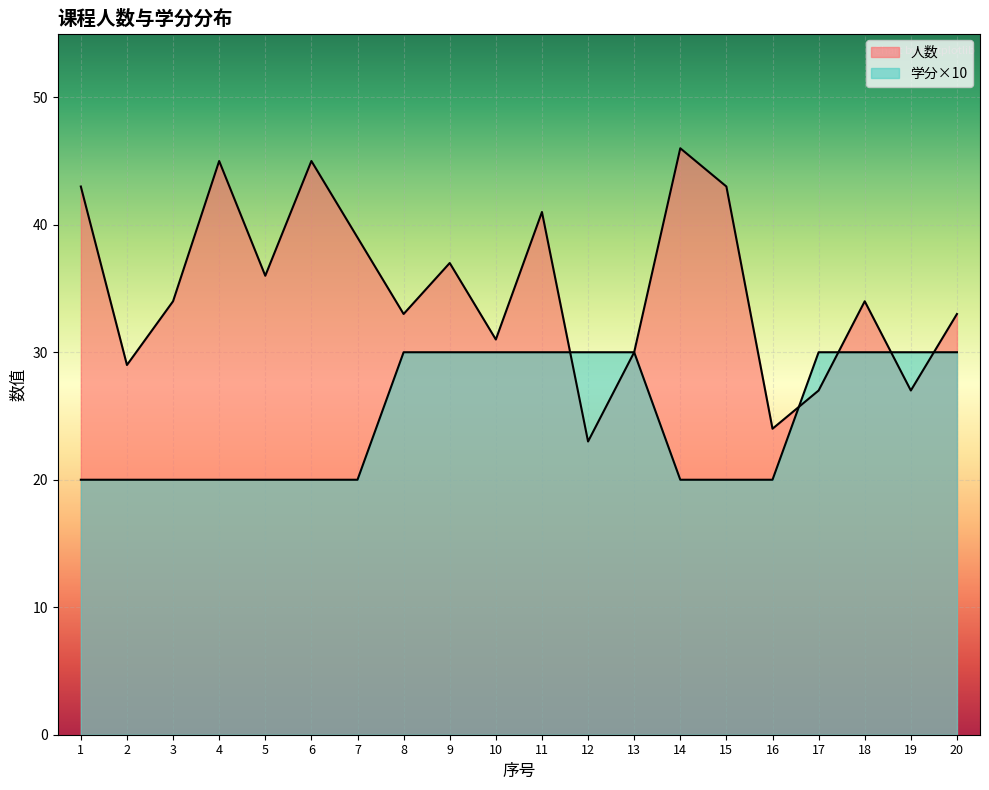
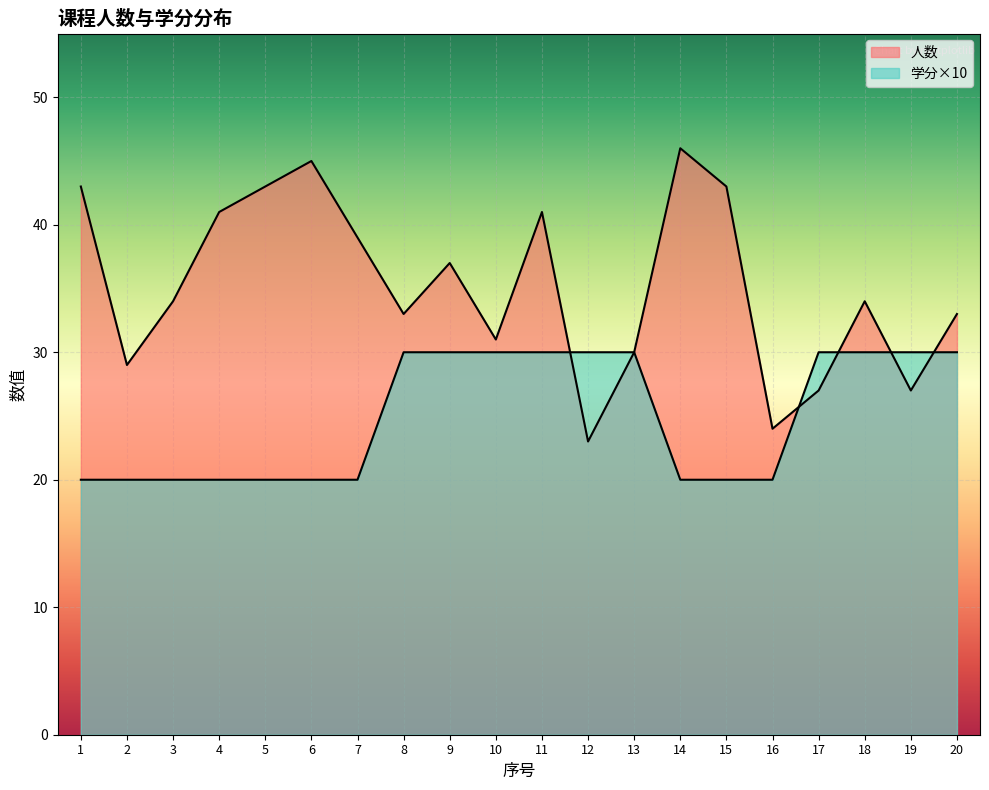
  {
    "人数": {
      "1": 43,
      "2": 29,
      "3": 34,
-     "4": 45,
-     "5": 36,
+     "4": 41,
+     "5": 43,
      "6": 45,
      "7": 39,
      "8": 33,
      "9": 37,
      "10": 31,
      "11": 41,
      "12": 23,
      "14": 46,
      "15": 43,
      "16": 24,
      "17": 27,
      "18": 34,
      "19": 27,
      "20": 33
    },
    "学分×10": {
      "1": 20,
      "2": 20,
      "3": 20,
      "4": 20,
      "5": 20,
      "6": 20,
      "7": 20,
      "8": 30,
      "9": 30,
      "10": 30,
      "11": 30,
      "12": 30,
      "14": 20,
      "15": 20,
      "16": 20,
      "17": 30,
      "18": 30,
      "19": 30,
      "20": 30
    }
  }
